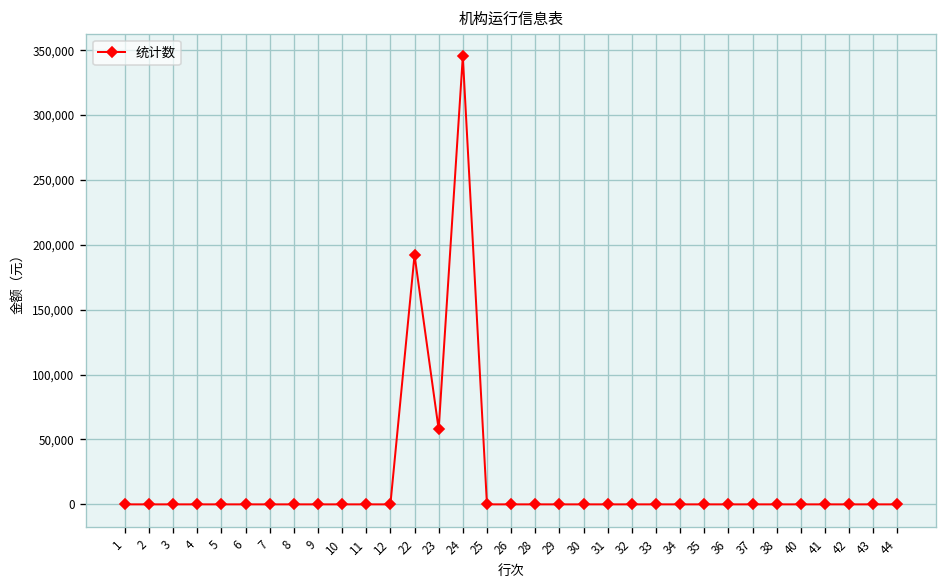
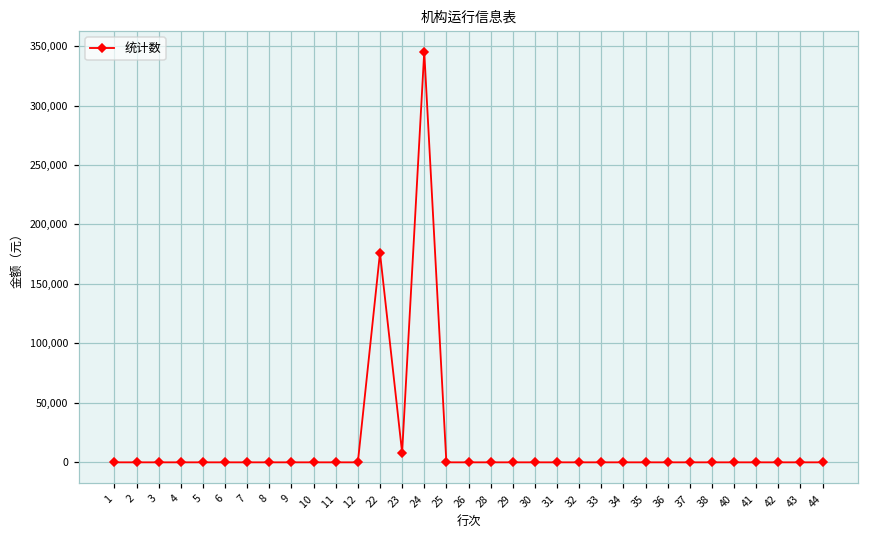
  {
    "1": "0",
    "2": "0",
    "3": "0",
    "4": "0",
    "5": "0",
    "6": "0",
    "7": "0",
    "8": "0",
    "9": "0",
    "10": "0",
    "11": "0",
    "12": "0",
-   "22": "192,000",
-   "23": "58,000",
+   "22": "176,000",
+   "23": "8,000",
    "24": "345,000",
    "25": "0",
    "26": "0",
    "28": "0",
    "29": "0",
    "30": "0",
    "31": "0",
    "32": "0",
    "33": "0",
    "34": "0",
    "35": "0",
    "36": "0",
    "37": "0",
    "38": "0",
    "40": "0",
    "41": "0",
    "42": "0",
    "43": "0",
    "44": "0"
  }
